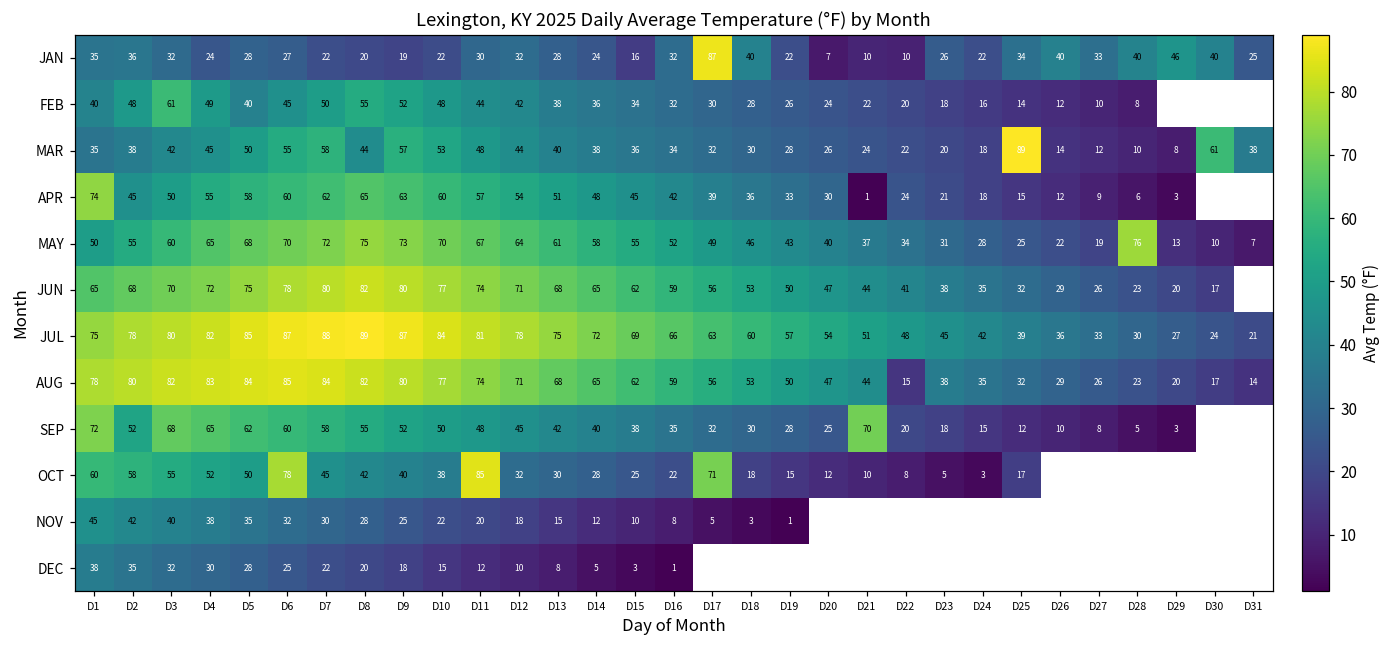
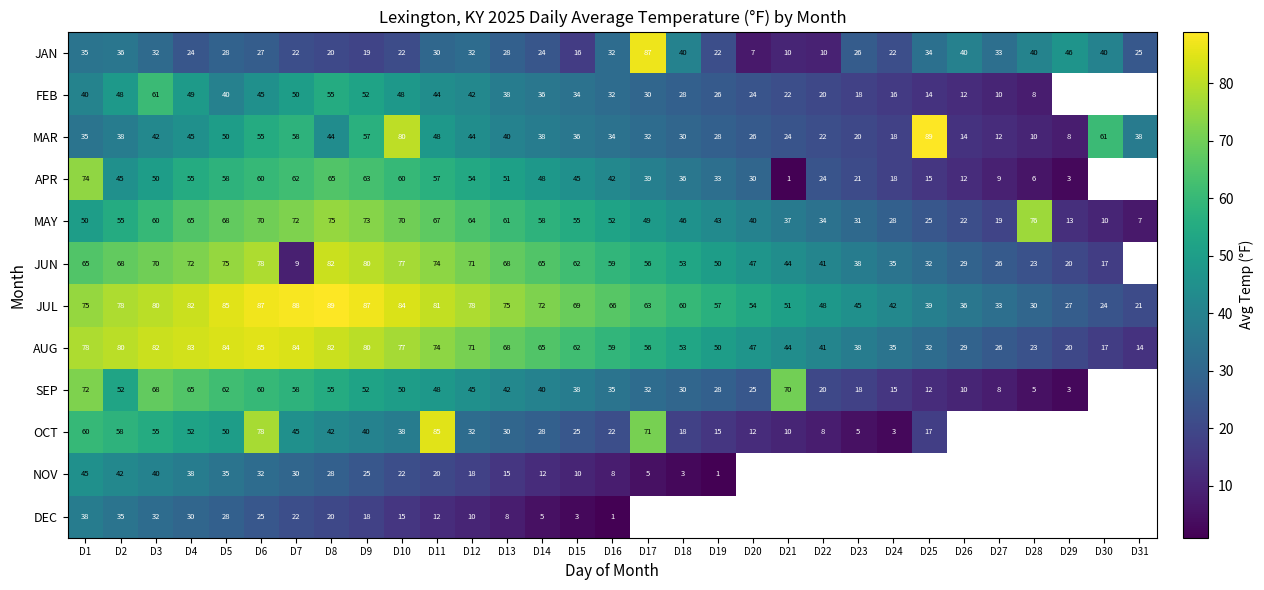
  {
    "MAR": {
      "D1": 35,
      "D2": 38,
      "D3": 42,
      "D4": 45,
      "D5": 50,
      "D6": 55,
      "D7": 58,
      "D8": 44,
      "D9": 57,
-     "D10": 53,
+     "D10": 80,
      "D11": 48,
      "D12": 44,
      "D13": 40,
      "D14": 38,
      "D15": 36,
      "D16": 34,
      "D17": 32,
      "D18": 30,
      "D19": 28,
      "D20": 26,
      "D21": 24,
      "D22": 22,
      "D23": 20,
      "D24": 18,
      "D25": 89,
      "D26": 14,
      "D27": 12,
      "D28": 10,
      "D29": 8,
      "D30": 61,
      "D31": 38
    },
    "JUN": {
      "D1": 65,
      "D2": 68,
      "D3": 70,
      "D4": 72,
      "D5": 75,
      "D6": 78,
-     "D7": 80,
+     "D7": 9,
      "D8": 82,
      "D9": 80,
      "D10": 77,
      "D11": 74,
      "D12": 71,
      "D13": 68,
      "D14": 65,
      "D15": 62,
      "D16": 59,
      "D17": 56,
      "D18": 53,
      "D19": 50,
      "D20": 47,
      "D21": 44,
      "D22": 41,
      "D23": 38,
      "D24": 35,
      "D25": 32,
      "D26": 29,
      "D27": 26,
      "D28": 23,
      "D29": 20,
      "D30": 17
    },
    "AUG": {
      "D1": 78,
      "D2": 80,
      "D3": 82,
      "D4": 83,
      "D5": 84,
      "D6": 85,
      "D7": 84,
      "D8": 82,
      "D9": 80,
      "D10": 77,
      "D11": 74,
      "D12": 71,
      "D13": 68,
      "D14": 65,
      "D15": 62,
      "D16": 59,
      "D17": 56,
      "D18": 53,
      "D19": 50,
      "D20": 47,
      "D21": 44,
-     "D22": 15,
+     "D22": 41,
      "D23": 38,
      "D24": 35,
      "D25": 32,
      "D26": 29,
      "D27": 26,
      "D28": 23,
      "D29": 20,
      "D30": 17,
      "D31": 14
    }
  }
